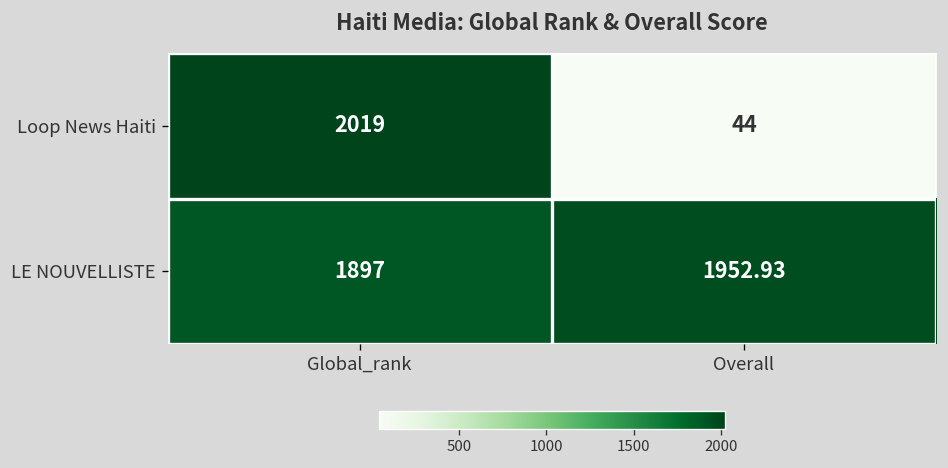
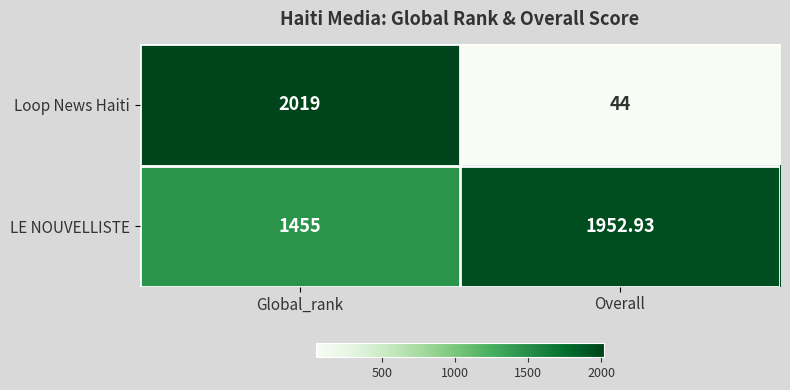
  {
    "Loop News Haiti": {
      "Global_rank": 2019,
      "Overall": 44
    },
    "LE NOUVELLISTE": {
-     "Global_rank": 1897,
+     "Global_rank": 1455,
      "Overall": 1952.93
    }
  }
